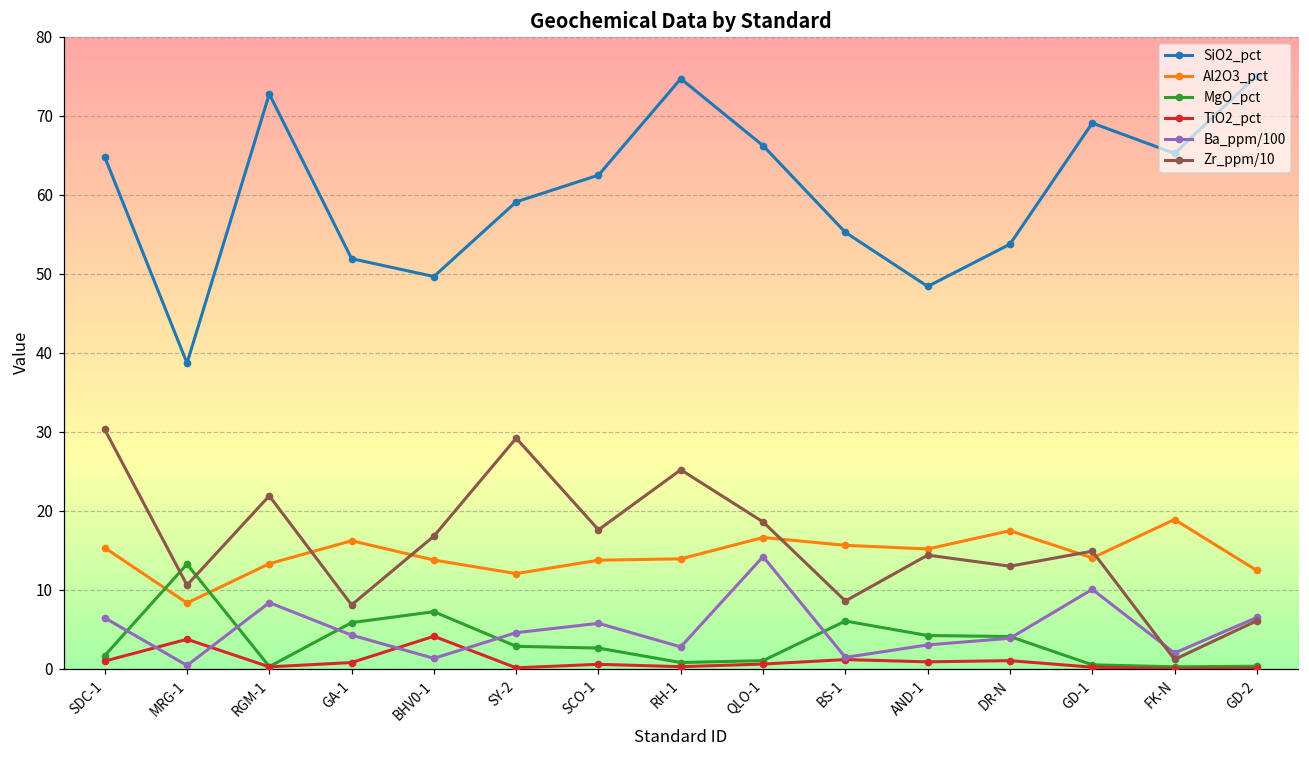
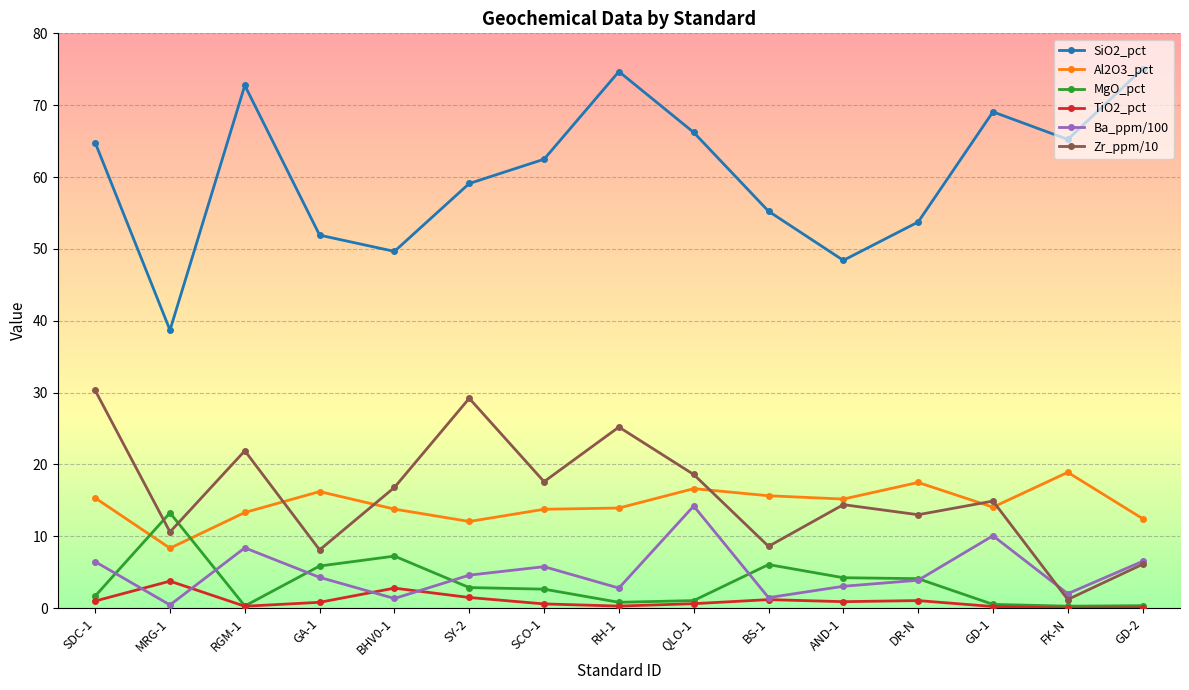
  {
    "SiO2_pct": {
      "SDC-1": 65,
      "MRG-1": 39,
      "RGM-1": 73,
      "GA-1": 52,
      "BHV0-1": 50,
      "SY-2": 59,
      "SCO-1": 62,
      "RH-1": 75,
      "QLO-1": 66,
      "BS-1": 55,
      "AND-1": 48,
      "DR-N": 54,
      "GD-1": 69
    },
    "Al2O3_pct": {
      "SDC-1": 15,
      "MRG-1": 8,
      "RGM-1": 13,
      "GA-1": 16,
      "BHV0-1": 14,
      "SY-2": 12,
      "SCO-1": 14,
      "RH-1": 14,
      "QLO-1": 17,
      "BS-1": 16,
      "AND-1": 15,
      "DR-N": 17,
      "GD-1": 14,
      "FK-N": 19,
      "GD-2": 12
    },
    "MgO_pct": {
      "SDC-1": 2,
      "MRG-1": 13,
      "GA-1": 6,
      "BHV0-1": 7,
      "SY-2": 3,
      "SCO-1": 3,
      "RH-1": 1,
      "QLO-1": 1,
      "BS-1": 6,
      "AND-1": 4
    },
    "TiO2_pct": {
      "SDC-1": 1,
      "MRG-1": 4,
      "GA-1": 1,
-     "BHV0-1": 4,
-     "SY-2": 0,
+     "BHV0-1": 3,
+     "SY-2": 1,
      "SCO-1": 1,
      "RH-1": 0,
      "QLO-1": 1,
      "AND-1": 1,
      "DR-N": 1
    },
    "Ba_ppm/100": {
      "SDC-1": 6,
      "MRG-1": 0,
      "RGM-1": 8,
      "GA-1": 4,
      "BHV0-1": 1,
      "SY-2": 5,
      "SCO-1": 6,
      "RH-1": 3,
      "QLO-1": 14,
      "AND-1": 3,
      "GD-1": 10,
      "FK-N": 2,
      "GD-2": 7
    },
    "Zr_ppm/10": {
      "SDC-1": 30,
      "MRG-1": 11,
      "RGM-1": 22,
      "GA-1": 8,
      "BHV0-1": 17,
      "SY-2": 29,
      "SCO-1": 18,
      "RH-1": 25,
      "QLO-1": 19,
      "BS-1": 9,
      "AND-1": 14,
      "DR-N": 13,
      "GD-1": 15,
      "FK-N": 1,
      "GD-2": 6
    }
  }
